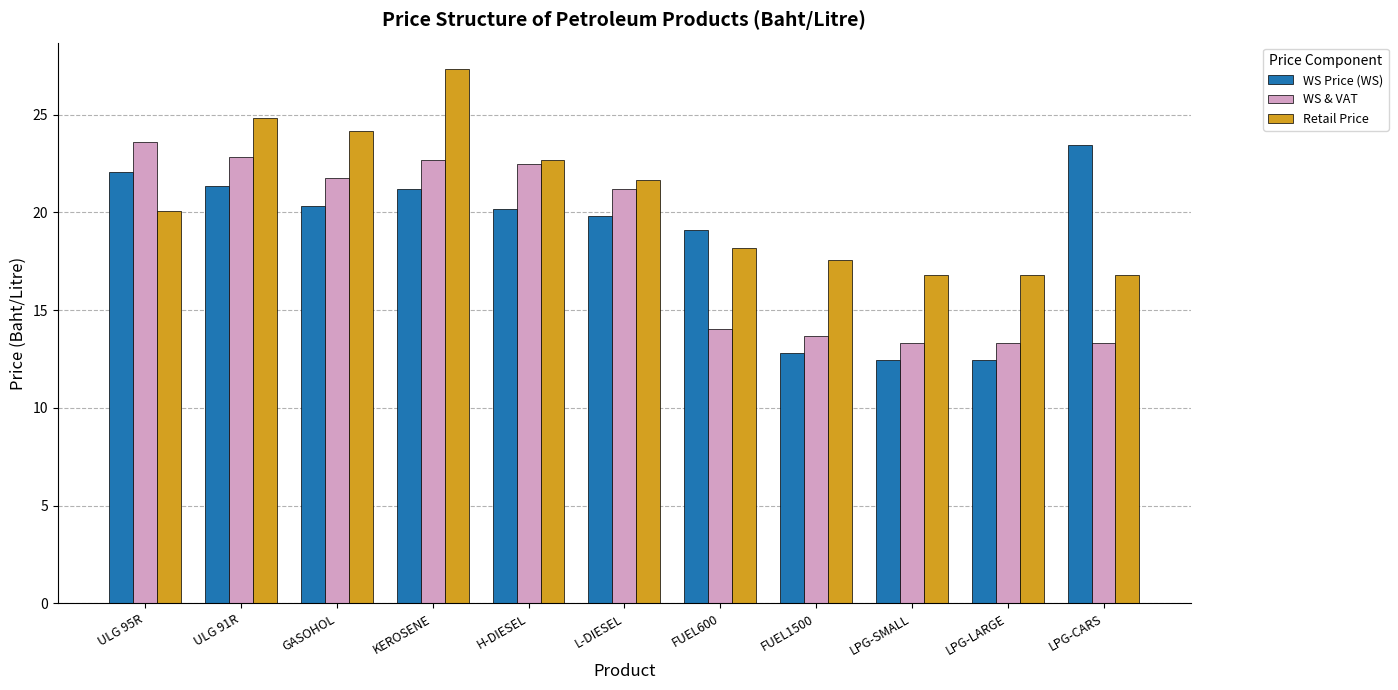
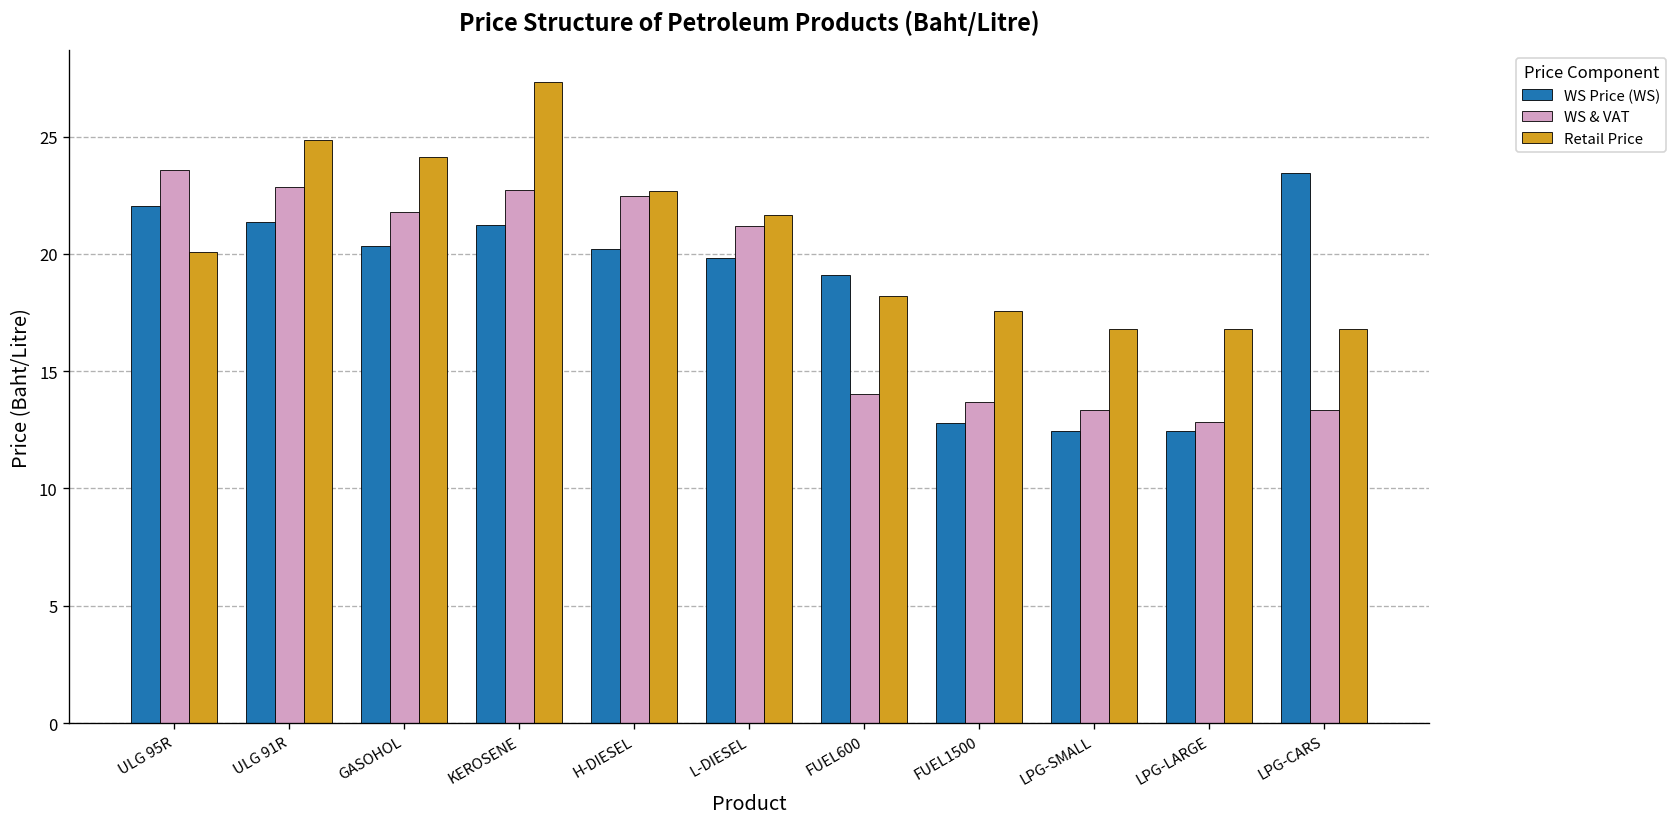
  {
    "WS Price (WS)": {
      "ULG 95R": 22.0,
      "ULG 91R": 21.3,
      "GASOHOL": 20.3,
      "KEROSENE": 21.2,
      "H-DIESEL": 20.2,
      "L-DIESEL": 19.8,
      "FUEL600": 19.1,
      "FUEL1500": 12.8,
      "LPG-SMALL": 12.5,
      "LPG-LARGE": 12.5,
      "LPG-CARS": 23.5
    },
    "WS & VAT": {
      "ULG 95R": 23.6,
      "ULG 91R": 22.8,
      "GASOHOL": 21.8,
      "KEROSENE": 22.7,
      "H-DIESEL": 22.5,
      "L-DIESEL": 21.2,
      "FUEL600": 14.0,
      "FUEL1500": 13.7,
      "LPG-SMALL": 13.3,
-     "LPG-LARGE": 13.3,
+     "LPG-LARGE": 12.8,
      "LPG-CARS": 13.3
    },
    "Retail Price": {
      "ULG 95R": 20.1,
      "ULG 91R": 24.8,
      "GASOHOL": 24.1,
      "KEROSENE": 27.3,
      "H-DIESEL": 22.7,
      "L-DIESEL": 21.7,
      "FUEL600": 18.2,
      "FUEL1500": 17.6,
      "LPG-SMALL": 16.8,
      "LPG-LARGE": 16.8,
      "LPG-CARS": 16.8
    }
  }
